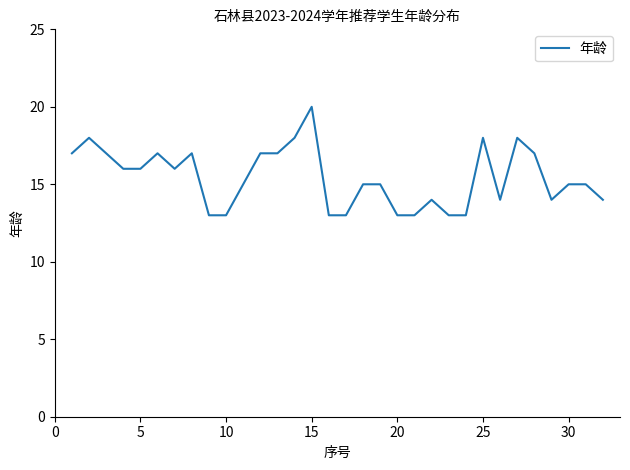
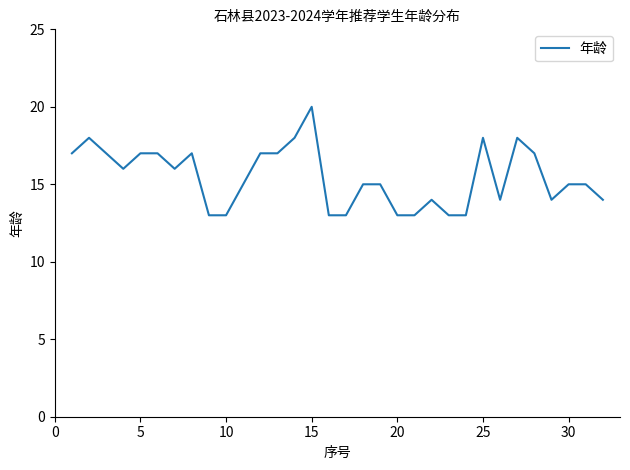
  {
-   "5": 16,
+   "5": 17,
    "10": 13,
    "15": 20,
    "20": 13,
    "25": 18,
    "30": 15
  }
